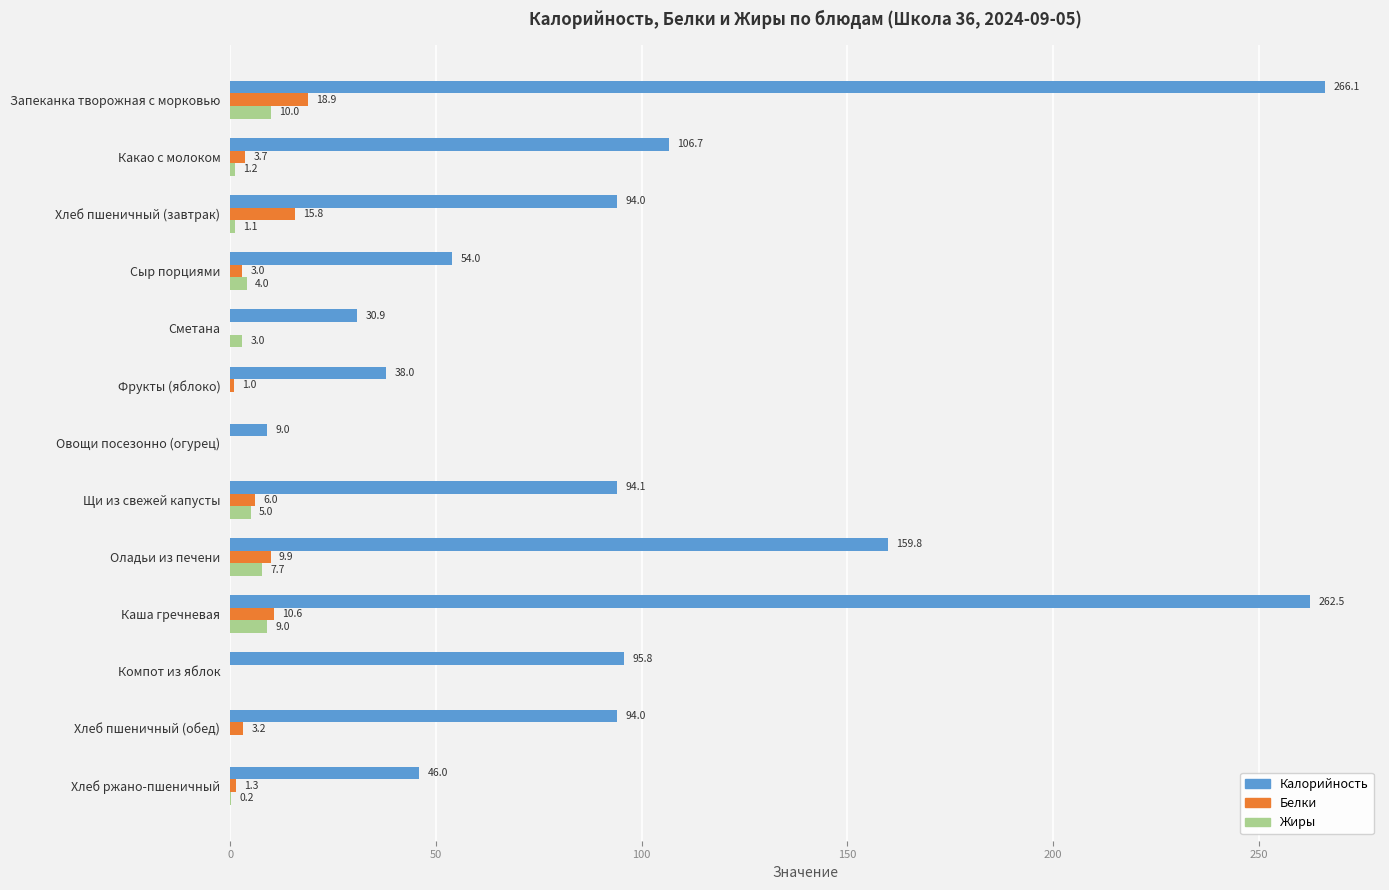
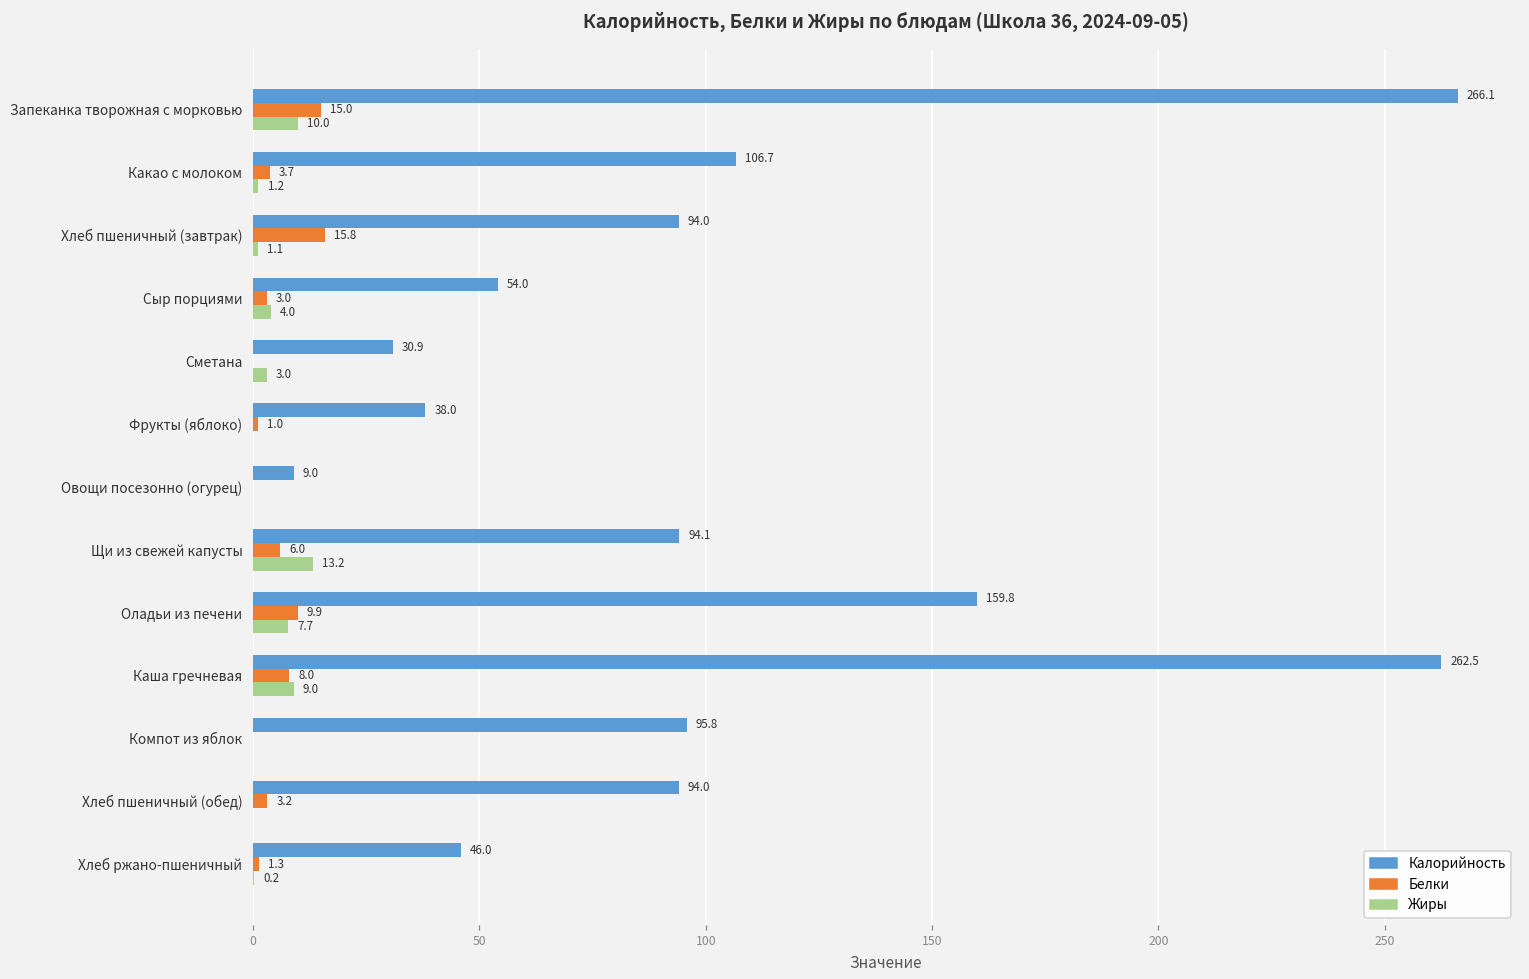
  {
    "Калорийность": {
      "Запеканка творожная с морковью": 266.1,
      "Какао с молоком": 106.7,
      "Хлеб пшеничный (завтрак)": 94.0,
      "Сыр порциями": 54.0,
      "Сметана": 30.9,
      "Фрукты (яблоко)": 38.0,
      "Овощи посезонно (огурец)": 9.0,
      "Щи из свежей капусты": 94.1,
      "Оладьи из печени": 159.8,
      "Каша гречневая": 262.5,
      "Компот из яблок": 95.8,
      "Хлеб пшеничный (обед)": 94.0,
      "Хлеб ржано-пшеничный": 46.0
    },
    "Белки": {
-     "Запеканка творожная с морковью": 18.9,
+     "Запеканка творожная с морковью": 15.0,
      "Какао с молоком": 3.7,
      "Хлеб пшеничный (завтрак)": 15.8,
      "Сыр порциями": 3.0,
      "Фрукты (яблоко)": 1.0,
      "Щи из свежей капусты": 6.0,
      "Оладьи из печени": 9.9,
-     "Каша гречневая": 10.6,
+     "Каша гречневая": 8.0,
      "Хлеб пшеничный (обед)": 3.2,
      "Хлеб ржано-пшеничный": 1.3
    },
    "Жиры": {
      "Запеканка творожная с морковью": 10.0,
      "Какао с молоком": 1.2,
      "Хлеб пшеничный (завтрак)": 1.1,
      "Сыр порциями": 4.0,
      "Сметана": 3.0,
-     "Щи из свежей капусты": 5.0,
+     "Щи из свежей капусты": 13.2,
      "Оладьи из печени": 7.7,
      "Каша гречневая": 9.0,
      "Хлеб ржано-пшеничный": 0.2
    }
  }
